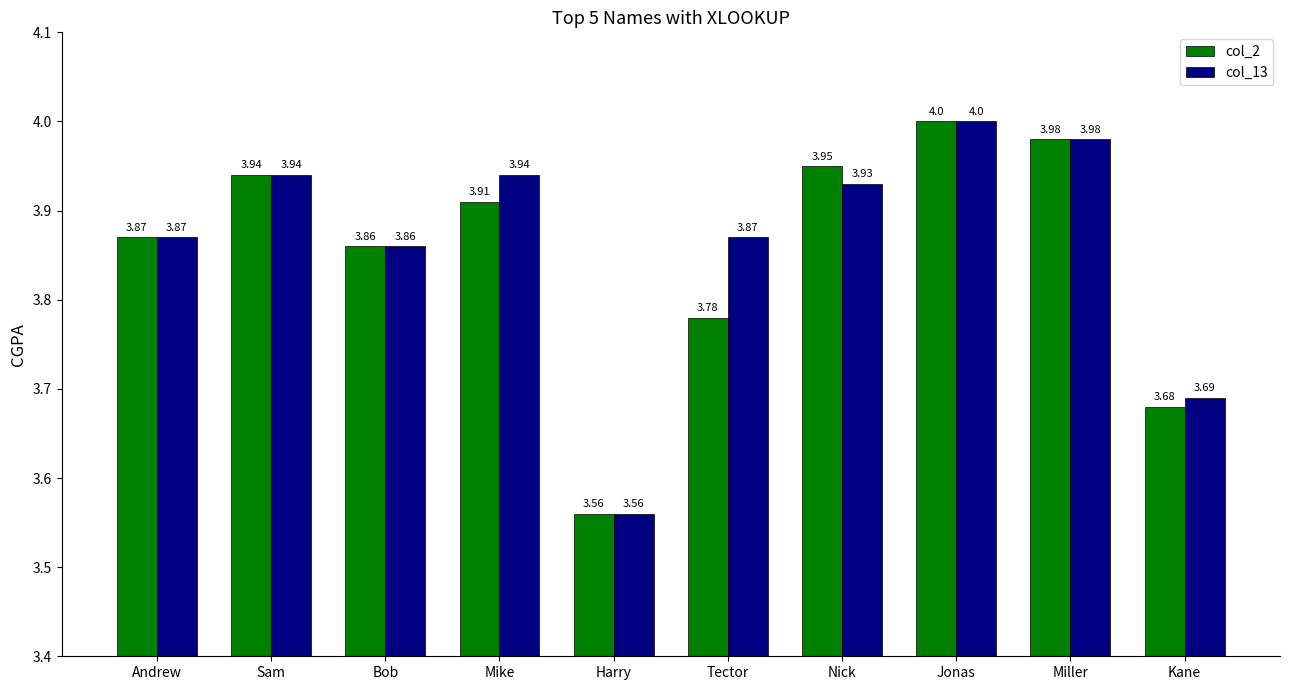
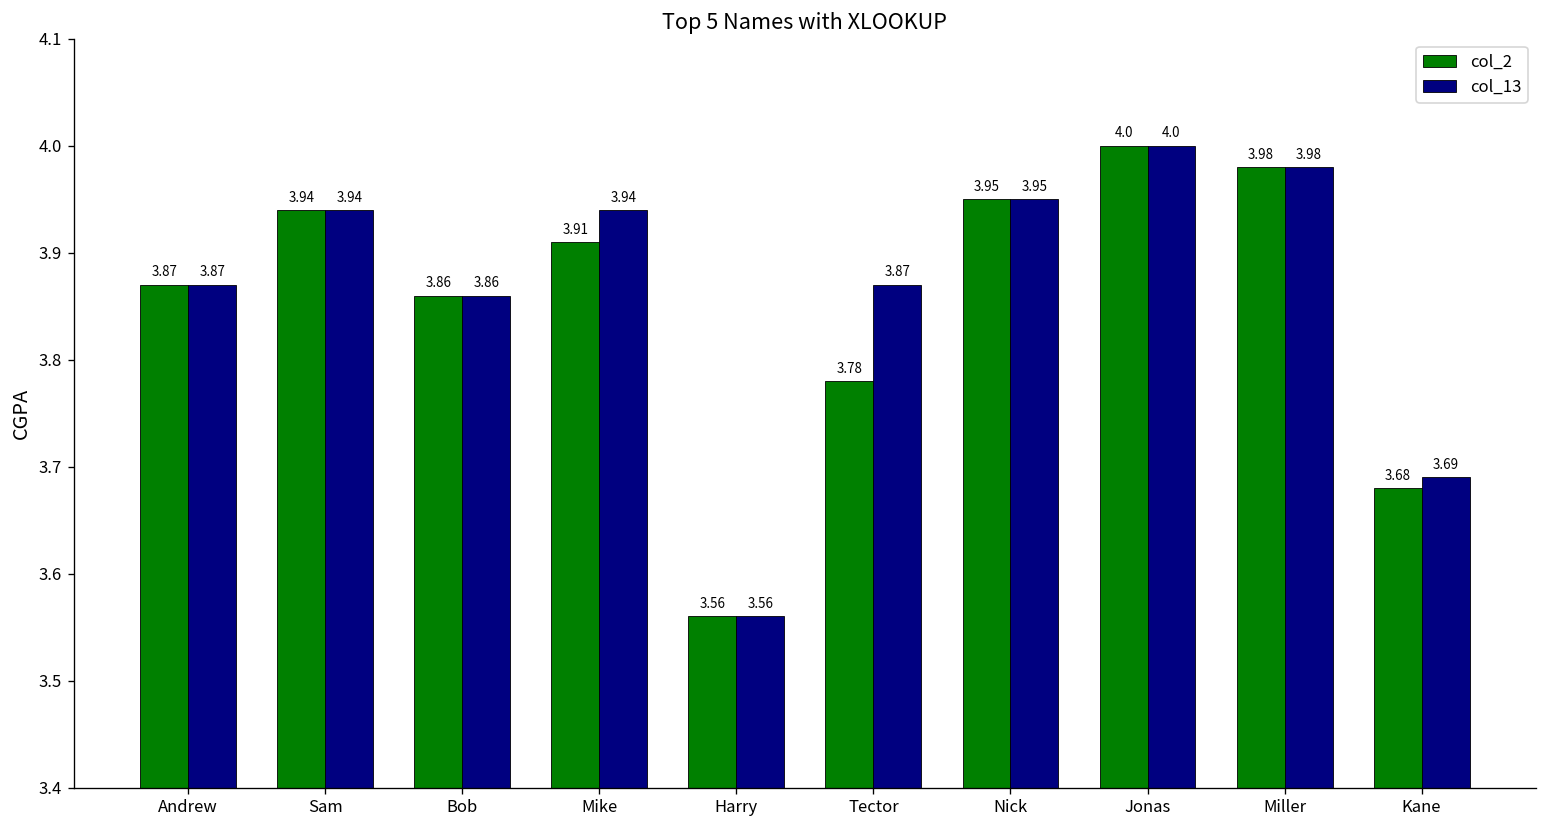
  {
    "col_2": {
      "Andrew": 3.87,
      "Sam": 3.94,
      "Bob": 3.86,
      "Mike": 3.91,
      "Harry": 3.56,
      "Tector": 3.78,
      "Nick": 3.95,
      "Jonas": 4.0,
      "Miller": 3.98,
      "Kane": 3.68
    },
    "col_13": {
      "Andrew": 3.87,
      "Sam": 3.94,
      "Bob": 3.86,
      "Mike": 3.94,
      "Harry": 3.56,
      "Tector": 3.87,
-     "Nick": 3.93,
+     "Nick": 3.95,
      "Jonas": 4.0,
      "Miller": 3.98,
      "Kane": 3.69
    }
  }
